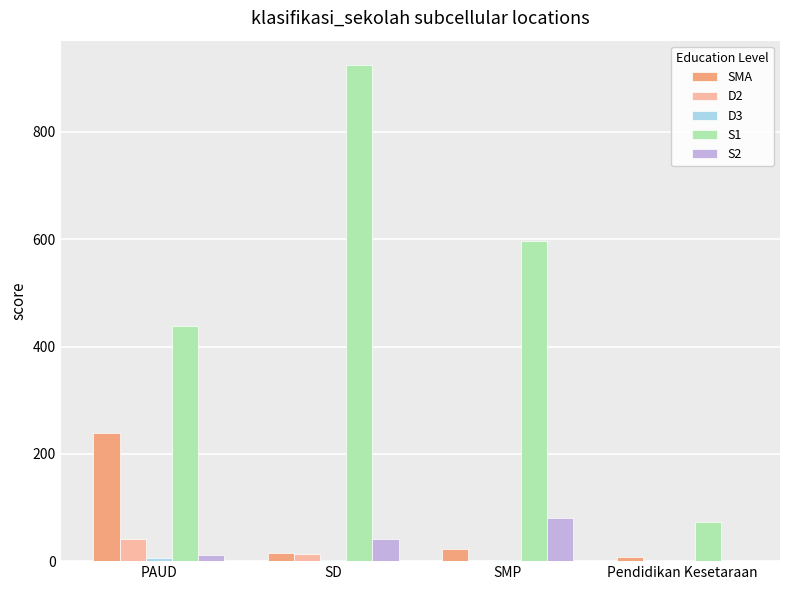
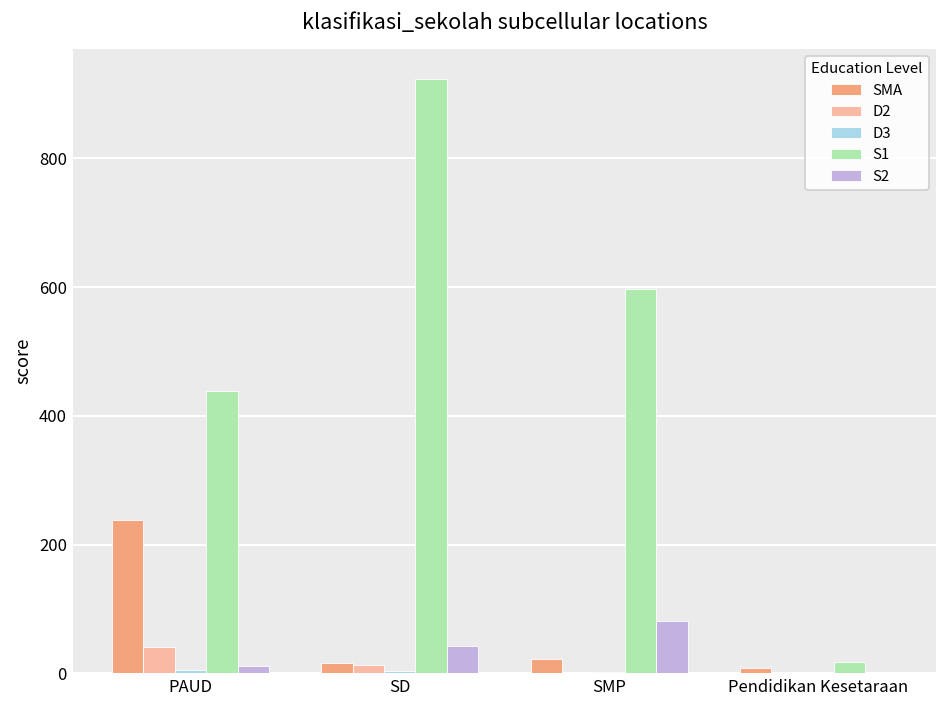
  {
    "S1": {
      "PAUD": 440,
      "SD": 920,
      "SMP": 600,
-     "Pendidikan Kesetaraan": 70
+     "Pendidikan Kesetaraan": 20
    }
  }
